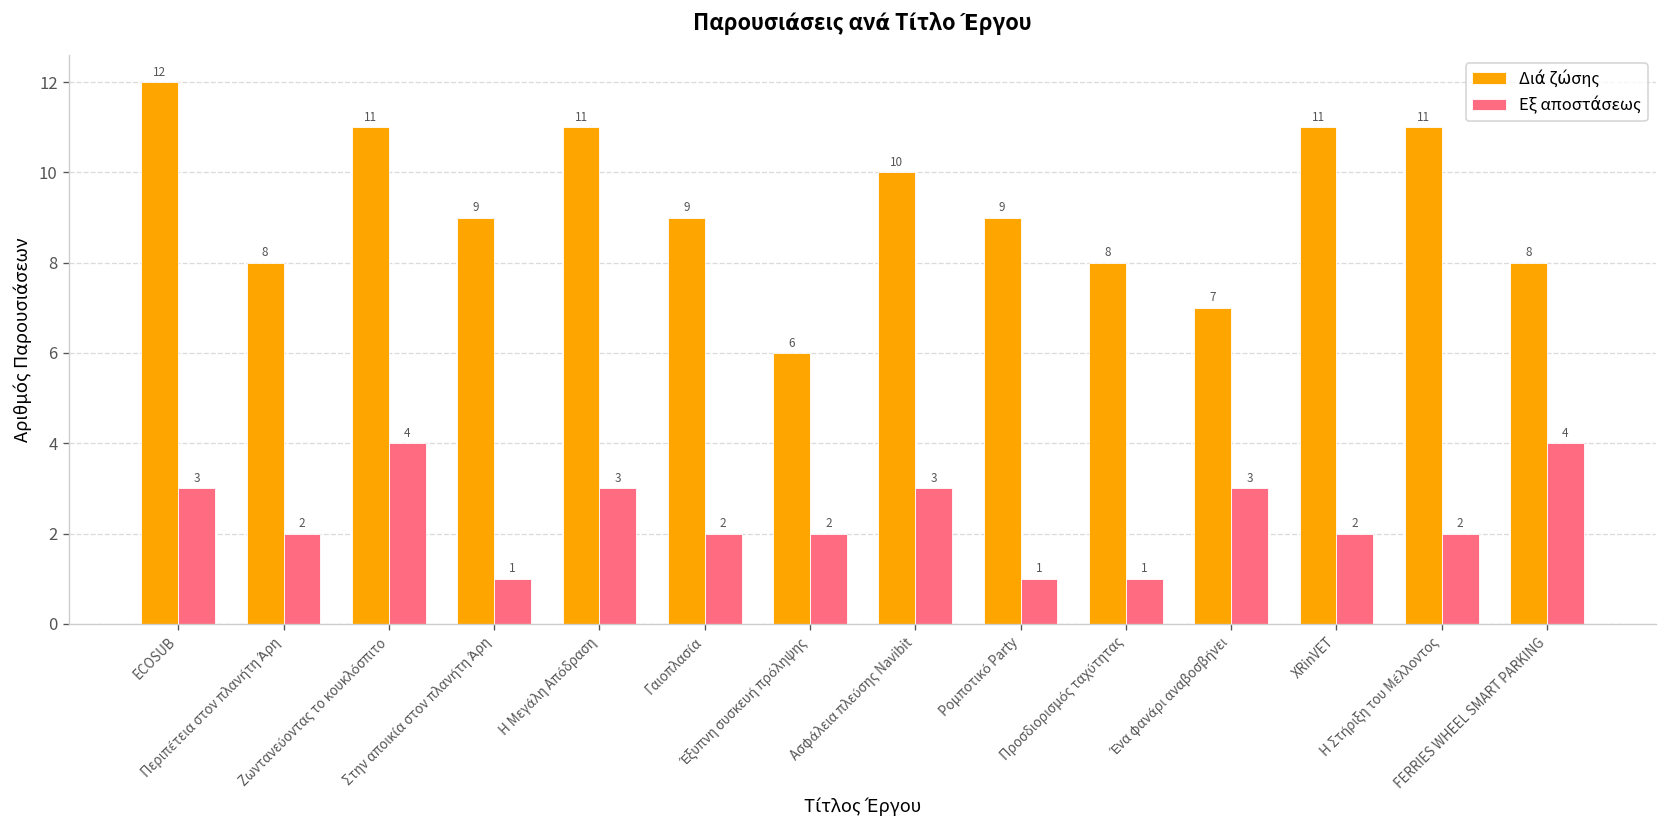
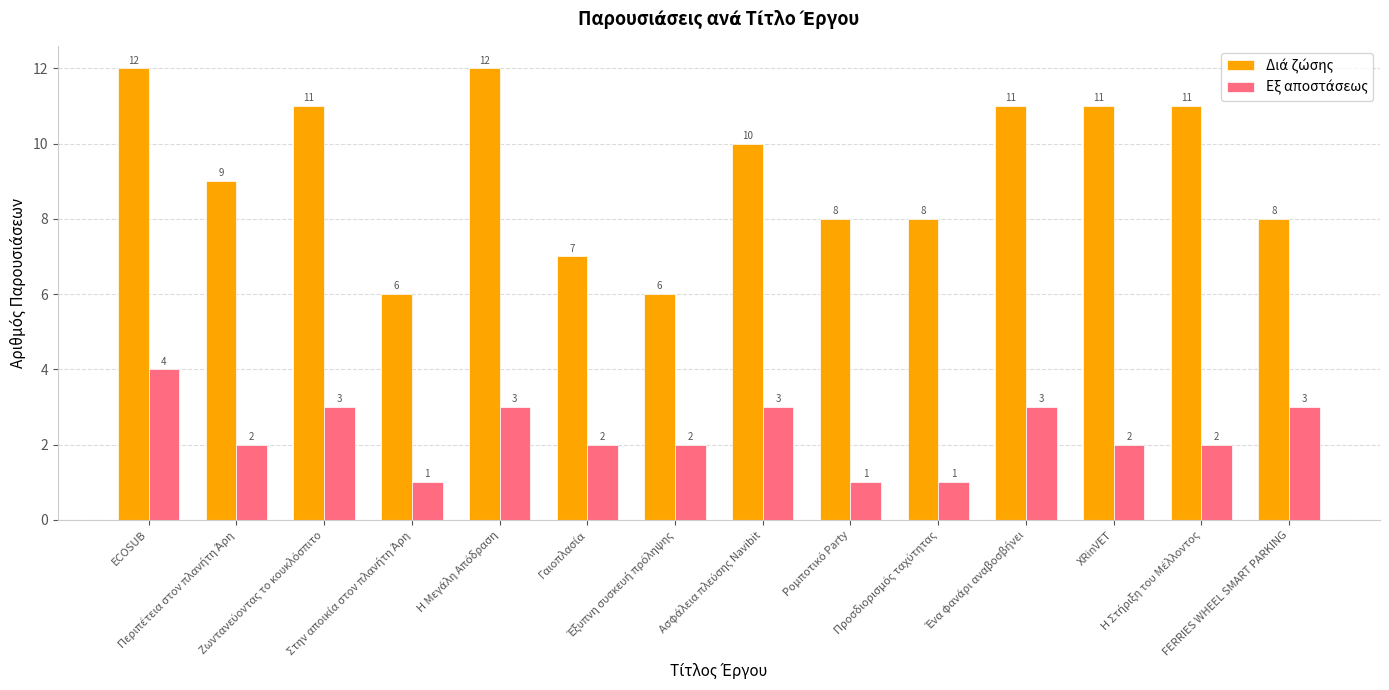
  {
    "Διά ζώσης": {
      "ECOSUB": 12,
-     "Περιπέτεια στον πλανήτη Άρη": 8,
+     "Περιπέτεια στον πλανήτη Άρη": 9,
      "Ζωντανεύοντας το κουκλόσπιτο": 11,
-     "Στην αποικία στον πλανήτη Άρη": 9,
-     "H Μεγάλη Απόδραση": 11,
-     "Γαιοπλασία": 9,
+     "Στην αποικία στον πλανήτη Άρη": 6,
+     "H Μεγάλη Απόδραση": 12,
+     "Γαιοπλασία": 7,
      "Έξυπνη συσκευή πρόληψης": 6,
      "Ασφάλεια πλεύσης Navibit": 10,
-     "Ρομποτικό Party": 9,
+     "Ρομποτικό Party": 8,
      "Προσδιορισμός ταχύτητας": 8,
-     "Ένα φανάρι αναβοσβήνει": 7,
+     "Ένα φανάρι αναβοσβήνει": 11,
      "XRinVET": 11,
      "Η Στήριξη του Μέλλοντος": 11,
      "FERRIES WHEEL SMART PARKING": 8
    },
    "Εξ αποστάσεως": {
-     "ECOSUB": 3,
+     "ECOSUB": 4,
      "Περιπέτεια στον πλανήτη Άρη": 2,
-     "Ζωντανεύοντας το κουκλόσπιτο": 4,
+     "Ζωντανεύοντας το κουκλόσπιτο": 3,
      "Στην αποικία στον πλανήτη Άρη": 1,
      "H Μεγάλη Απόδραση": 3,
      "Γαιοπλασία": 2,
      "Έξυπνη συσκευή πρόληψης": 2,
      "Ασφάλεια πλεύσης Navibit": 3,
      "Ρομποτικό Party": 1,
      "Προσδιορισμός ταχύτητας": 1,
      "Ένα φανάρι αναβοσβήνει": 3,
      "XRinVET": 2,
      "Η Στήριξη του Μέλλοντος": 2,
-     "FERRIES WHEEL SMART PARKING": 4
+     "FERRIES WHEEL SMART PARKING": 3
    }
  }
